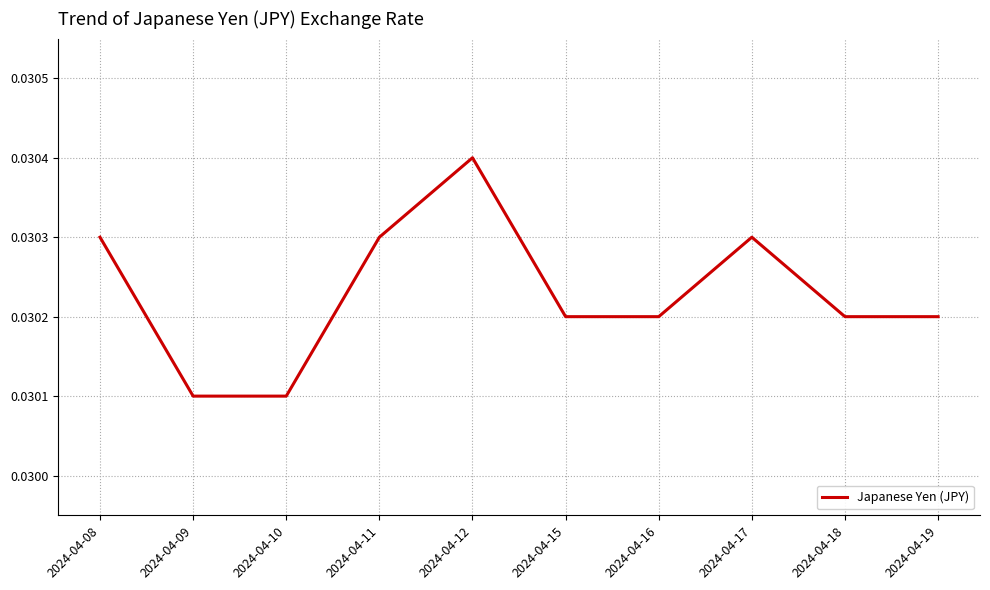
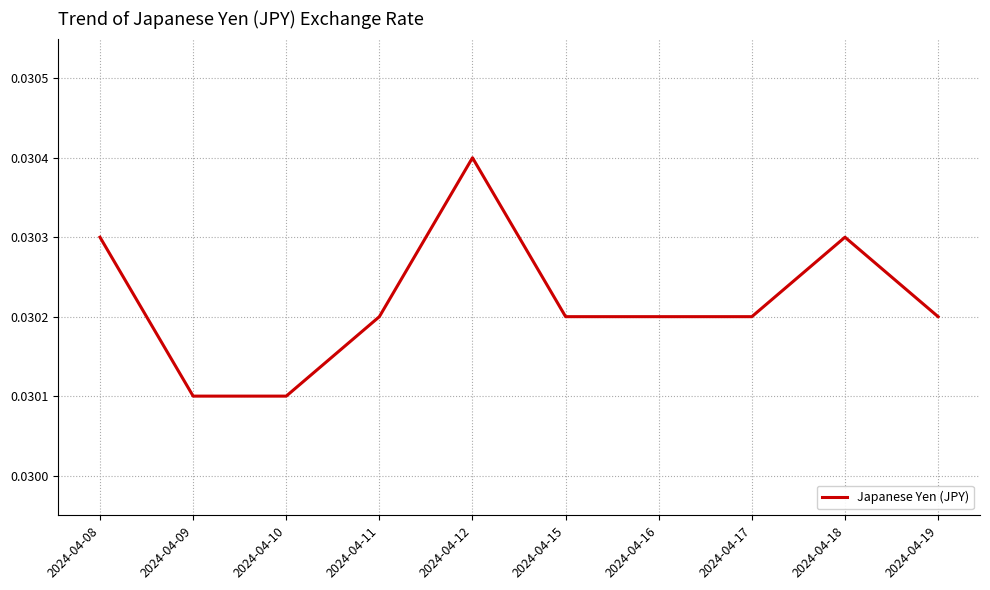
  {
    "2024-04-08": 0.0303,
    "2024-04-09": 0.0301,
    "2024-04-10": 0.0301,
-   "2024-04-11": 0.0303,
+   "2024-04-11": 0.0302,
    "2024-04-12": 0.0304,
    "2024-04-15": 0.0302,
    "2024-04-16": 0.0302,
-   "2024-04-17": 0.0303,
-   "2024-04-18": 0.0302,
+   "2024-04-17": 0.0302,
+   "2024-04-18": 0.0303,
    "2024-04-19": 0.0302
  }
